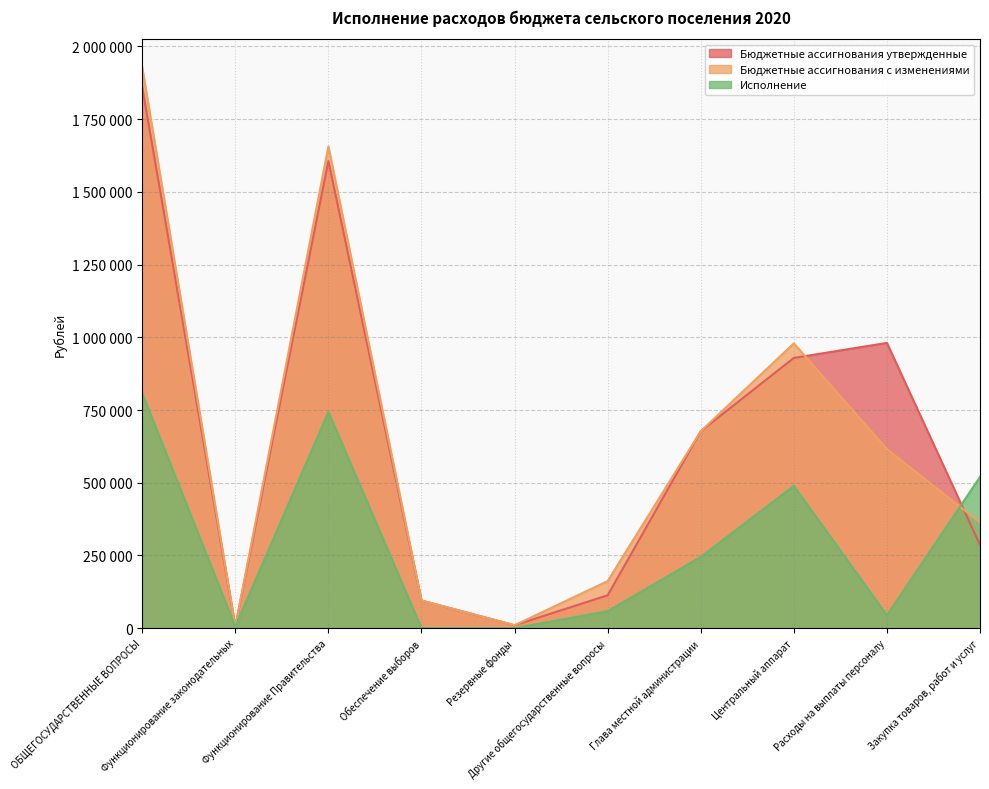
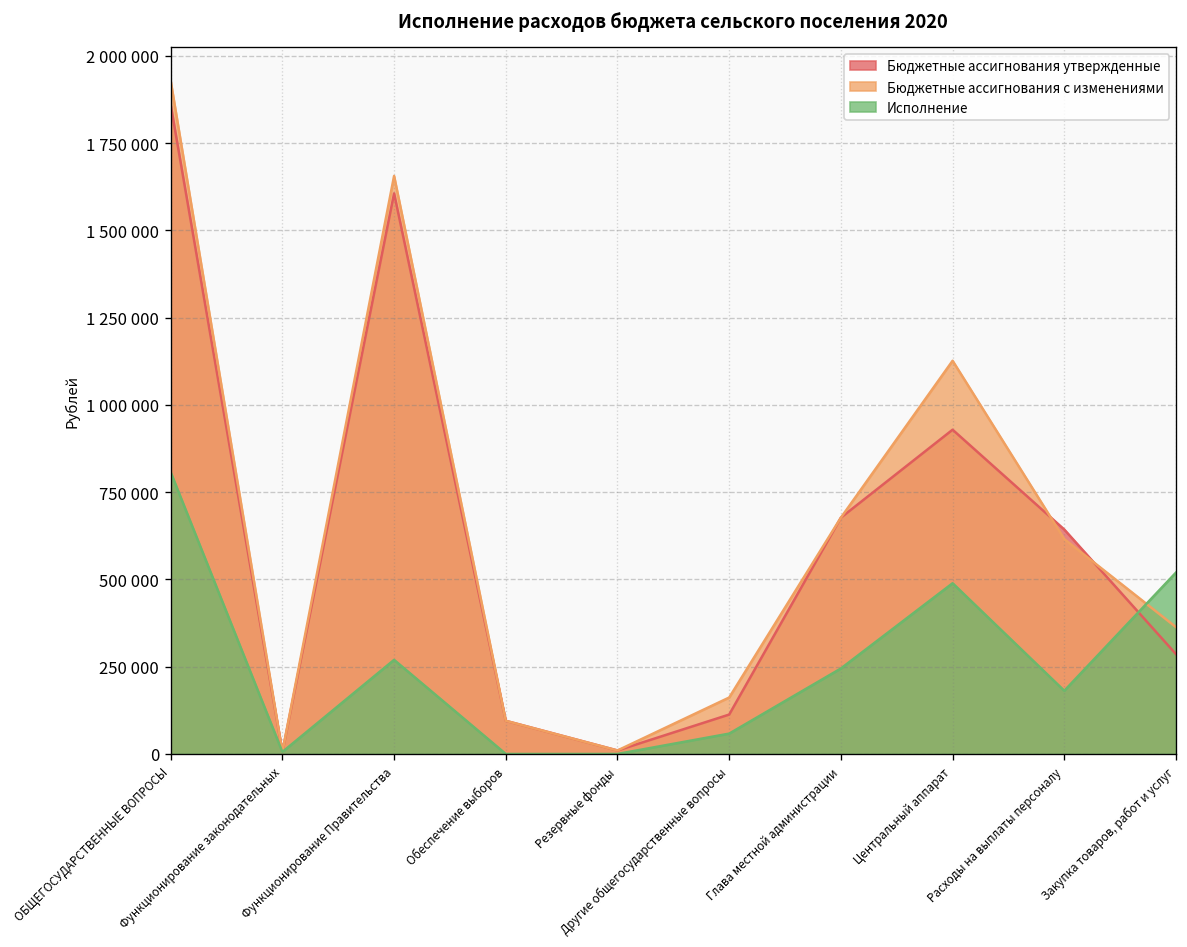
  {
    "Бюджетные ассигнования утвержденные": {
      "ОБЩЕГОСУДАРСТВЕННЫЕ ВОПРОСЫ": 1860000,
      "Функционирование Правительства": 1610000,
      "Другие общегосударственные вопросы": 110000,
      "Центральный аппарат": 930000,
-     "Расходы на выплаты персоналу": 980000,
+     "Расходы на выплаты персоналу": 640000,
      "Закупка товаров, работ и услуг": 290000
    },
    "Бюджетные ассигнования с изменениями": {
      "ОБЩЕГОСУДАРСТВЕННЫЕ ВОПРОСЫ": 1930000,
      "Функционирование Правительства": 1660000,
      "Другие общегосударственные вопросы": 160000,
-     "Центральный аппарат": 980000,
+     "Центральный аппарат": 1130000,
      "Расходы на выплаты персоналу": 620000,
      "Закупка товаров, работ и услуг": 360000
    },
    "Исполнение": {
      "ОБЩЕГОСУДАРСТВЕННЫЕ ВОПРОСЫ": 810000,
-     "Функционирование Правительства": 740000,
+     "Функционирование Правительства": 270000,
      "Обеспечение выборов": 0,
      "Резервные фонды": 0,
      "Другие общегосударственные вопросы": 60000,
      "Глава местной администрации": 240000,
      "Центральный аппарат": 490000,
-     "Расходы на выплаты персоналу": 40000,
+     "Расходы на выплаты персоналу": 180000,
      "Закупка товаров, работ и услуг": 520000
    }
  }
